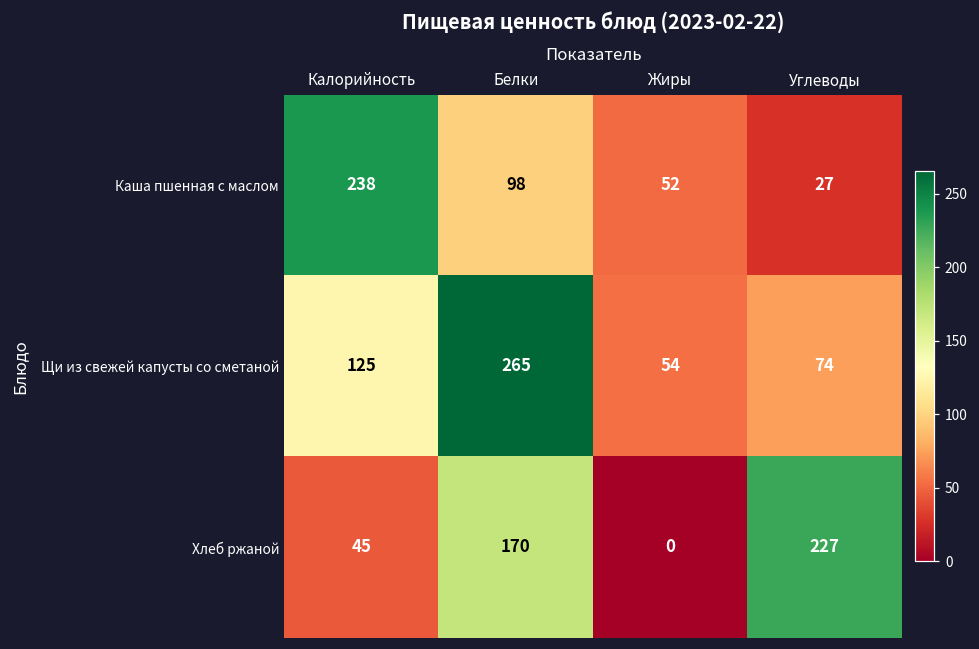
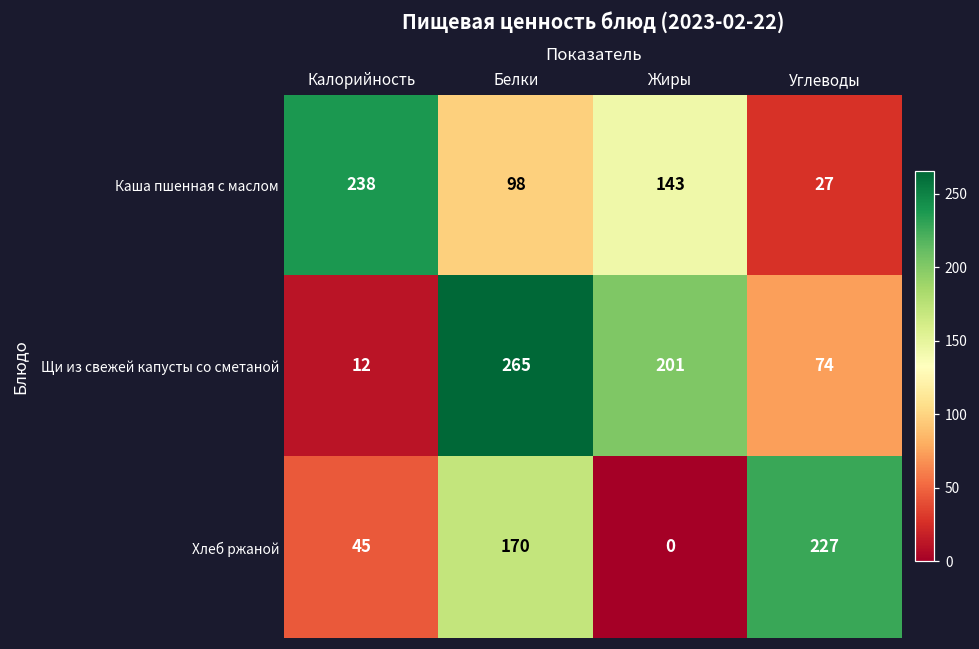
  {
    "Каша пшенная с маслом": {
      "Калорийность": 238,
      "Белки": 98,
-     "Жиры": 52,
+     "Жиры": 143,
      "Углеводы": 27
    },
    "Щи из свежей капусты со сметаной": {
-     "Калорийность": 125,
+     "Калорийность": 12,
      "Белки": 265,
-     "Жиры": 54,
+     "Жиры": 201,
      "Углеводы": 74
    },
    "Хлеб ржаной": {
      "Калорийность": 45,
      "Белки": 170,
      "Жиры": 0,
      "Углеводы": 227
    }
  }
